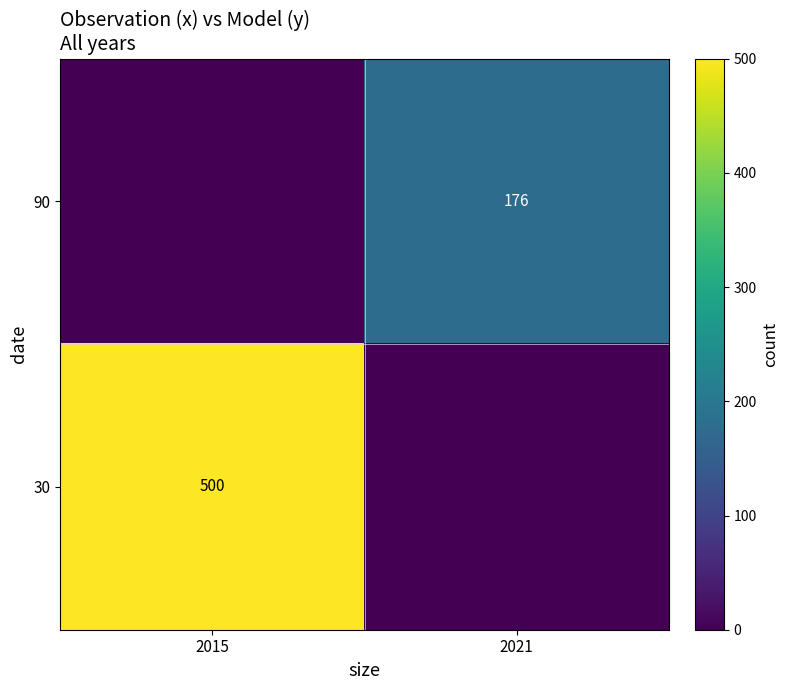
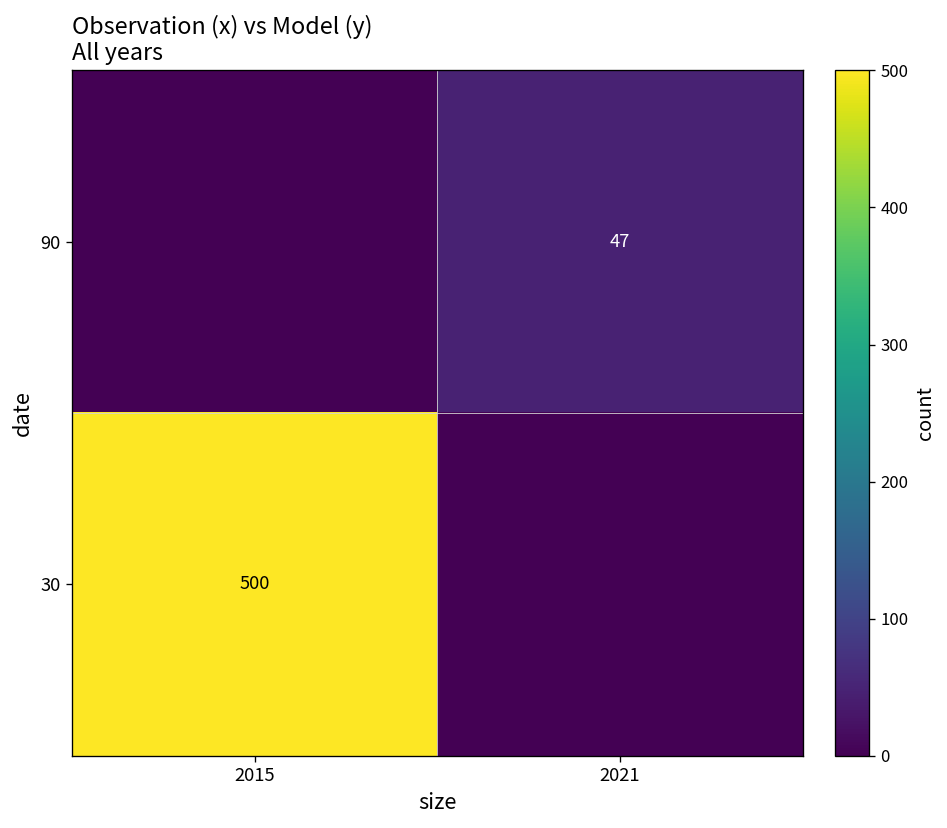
  {
    "90": {
-     "2021": 176
+     "2021": 47
    },
    "30": {
      "2015": 500
    }
  }
